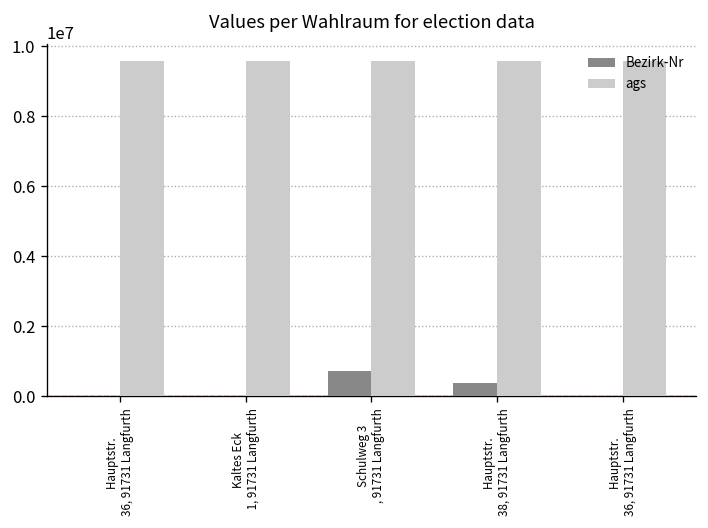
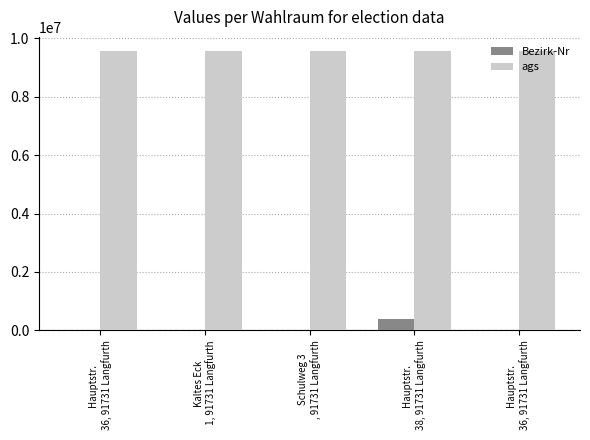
  {
    "Bezirk-Nr": {
-     "Schulweg 3 , 91731 Langfurth": 700000,
+     "Schulweg 3 , 91731 Langfurth": 0,
      "Hauptstr. 38, 91731 Langfurth": 400000
    },
    "ags": {
      "Kaltes Eck 1, 91731 Langfurth": 9600000,
      "Schulweg 3 , 91731 Langfurth": 9600000,
      "Hauptstr. 38, 91731 Langfurth": 9600000
    }
  }
